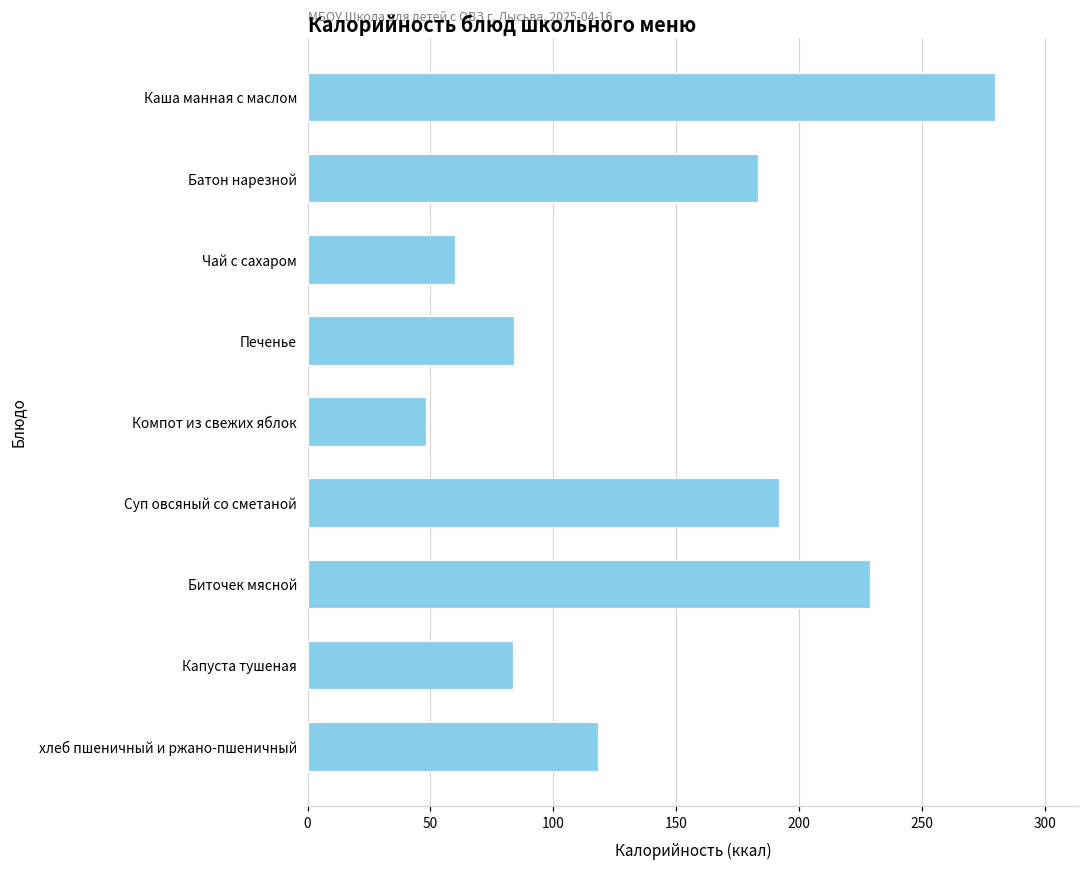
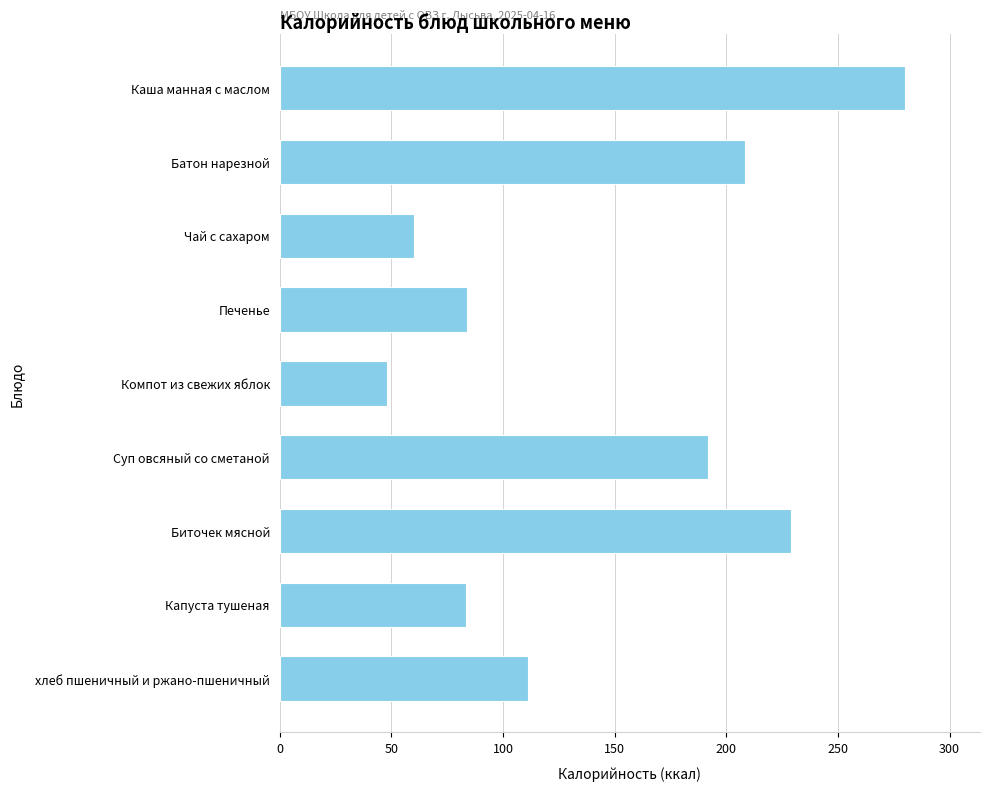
  {
    "Каша манная с маслом": 280,
-   "Батон нарезной": 183,
+   "Батон нарезной": 209,
    "Чай с сахаром": 60,
    "Печенье": 84,
    "Компот из свежих яблок": 48,
    "Суп овсяный со сметаной": 192,
    "Биточек мясной": 229,
    "Капуста тушеная": 83,
-   "хлеб пшеничный и ржано-пшеничный": 118
+   "хлеб пшеничный и ржано-пшеничный": 111
  }
